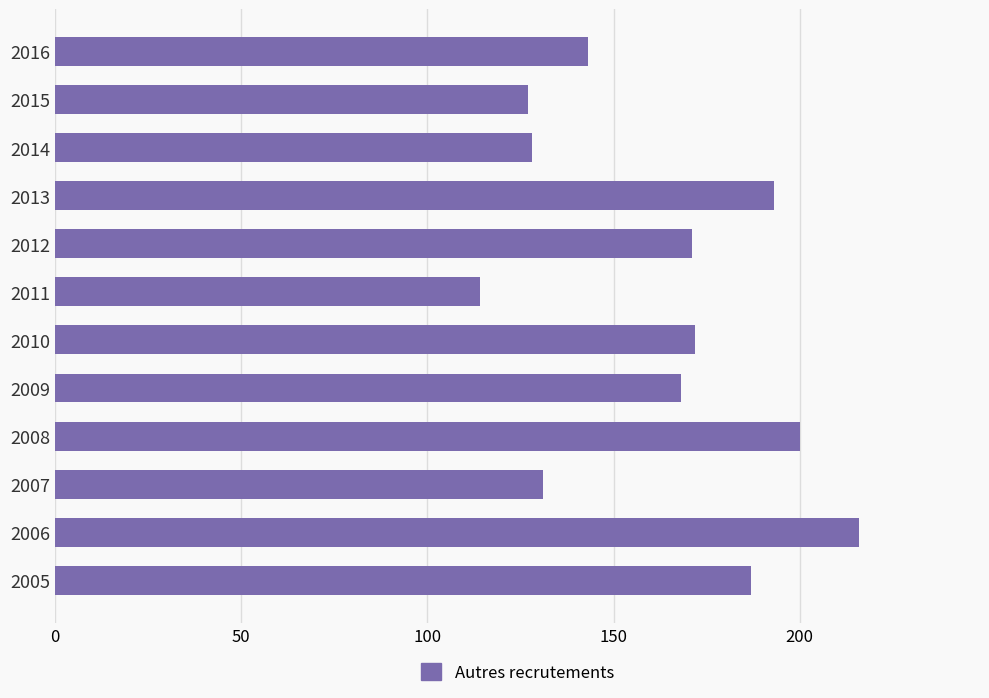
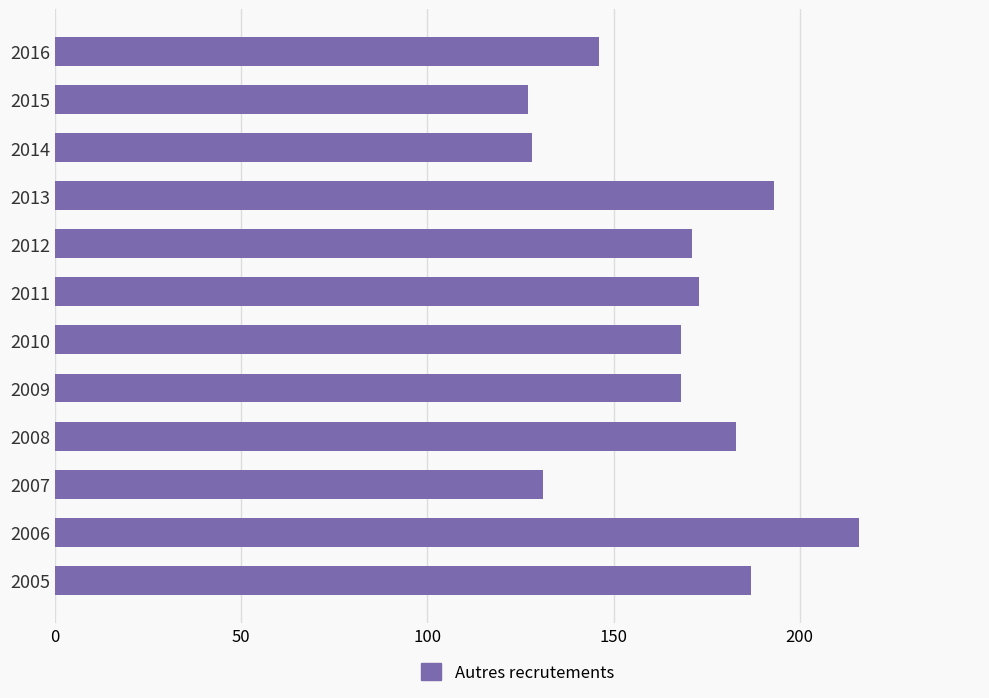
  {
-   "2016": 143,
+   "2016": 146,
    "2015": 127,
    "2014": 128,
    "2013": 193,
    "2012": 171,
-   "2011": 114,
-   "2010": 172,
+   "2011": 173,
+   "2010": 168,
    "2009": 168,
-   "2008": 200,
+   "2008": 183,
    "2007": 131,
    "2006": 216,
    "2005": 187
  }
